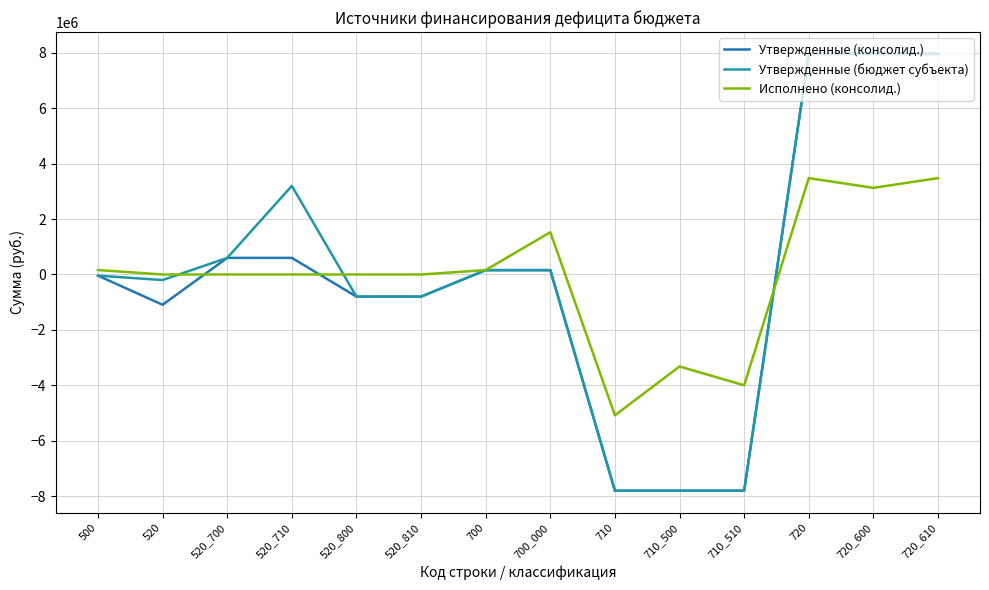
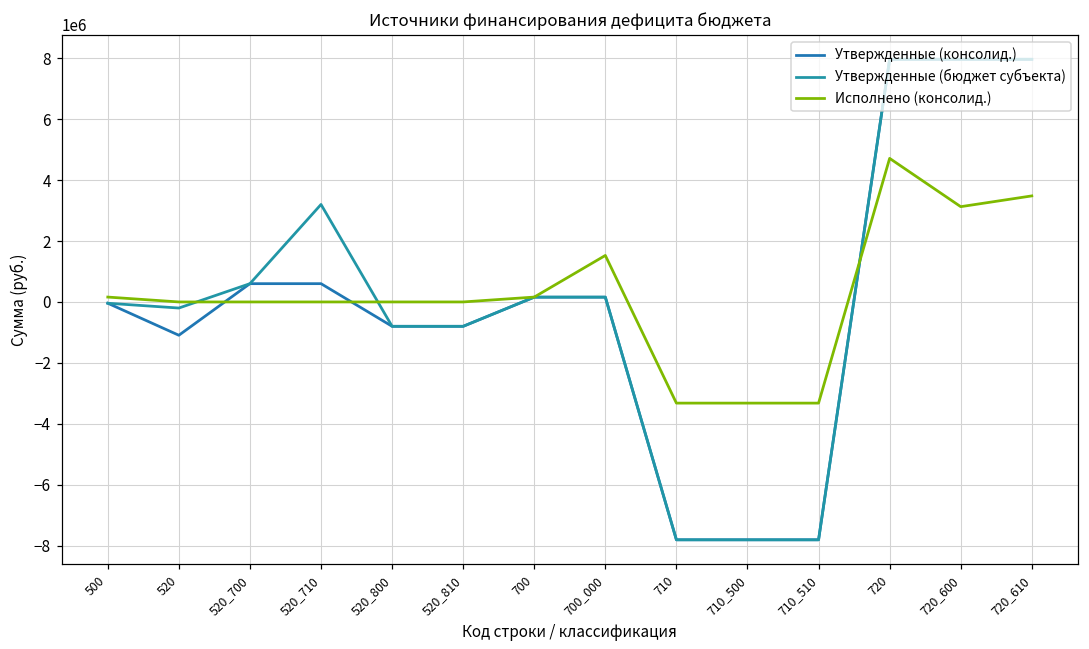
  {
    "Исполнено (консолид.)": {
      "500": 200000,
      "520": 0,
      "520_700": 0,
      "520_710": 0,
      "520_800": 0,
      "520_810": 0,
      "700_000": 1500000,
-     "710": -5100000,
+     "710": -3300000,
      "710_500": -3300000,
-     "710_510": -4000000,
-     "720": 3500000,
+     "710_510": -3300000,
+     "720": 4700000,
      "720_600": 3100000,
      "720_610": 3500000
    }
  }
